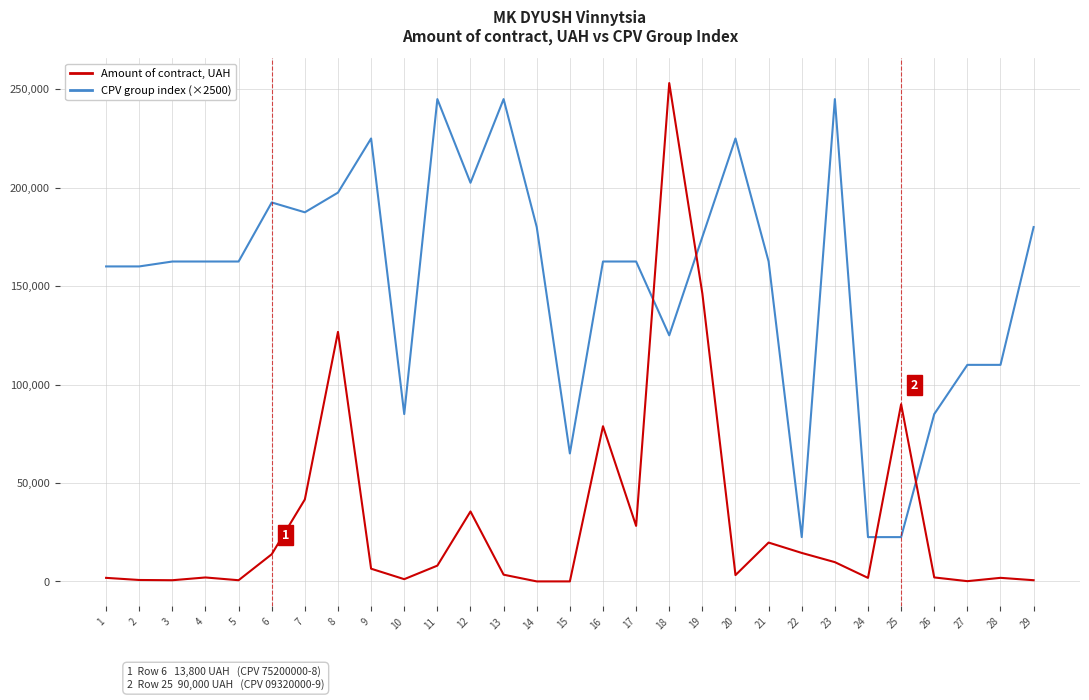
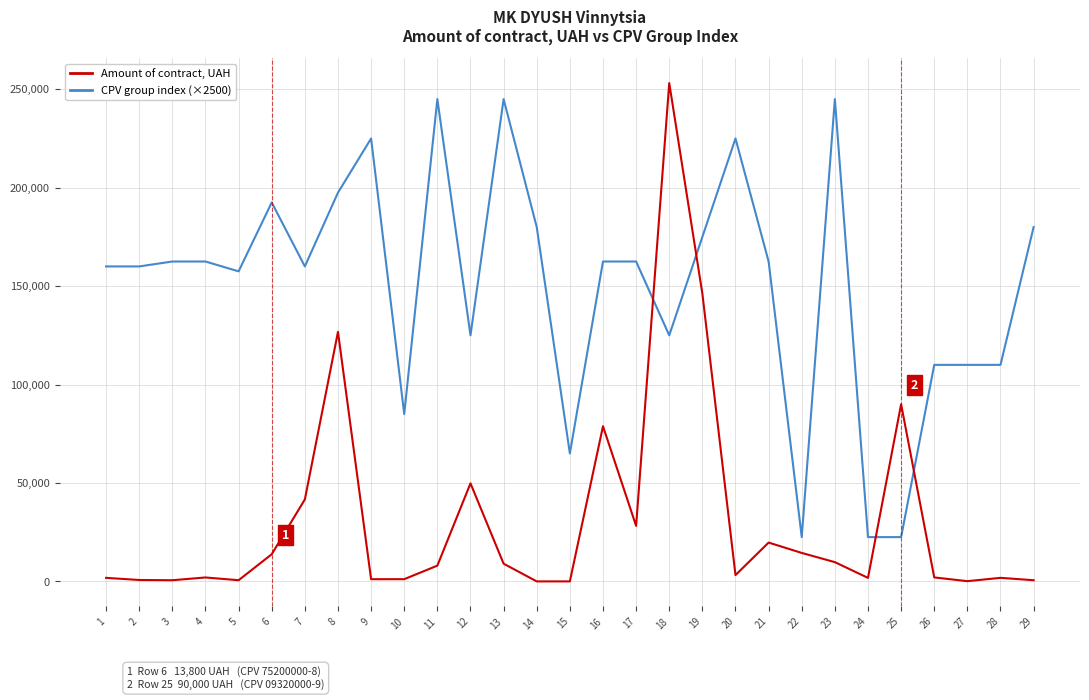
  {
    "Amount of contract, UAH": {
      "1": "2,000",
      "2": "1,000",
      "3": "1,000",
      "4": "2,000",
      "5": "1,000",
      "7": "42,000",
      "8": "127,000",
-     "9": "6,000",
+     "9": "1,000",
      "10": "1,000",
      "11": "8,000",
-     "12": "36,000",
-     "13": "3,000",
+     "12": "50,000",
+     "13": "9,000",
      "14": "0",
      "15": "0",
      "16": "79,000",
      "17": "28,000",
      "18": "253,000",
      "19": "146,000",
      "20": "3,000",
      "21": "20,000",
      "22": "14,000",
      "23": "10,000",
      "24": "2,000",
      "26": "2,000",
      "27": "0",
      "28": "2,000",
      "29": "1,000"
    },
    "CPV group index (×2500)": {
      "1": "160,000",
      "2": "160,000",
      "3": "163,000",
      "4": "163,000",
-     "5": "163,000",
+     "5": "158,000",
      "6": "193,000",
-     "7": "188,000",
+     "7": "160,000",
      "8": "198,000",
      "9": "225,000",
      "10": "85,000",
      "11": "245,000",
-     "12": "203,000",
+     "12": "125,000",
      "13": "245,000",
      "14": "180,000",
      "15": "65,000",
      "16": "163,000",
      "17": "163,000",
      "18": "125,000",
      "19": "175,000",
      "20": "225,000",
      "21": "163,000",
      "22": "23,000",
      "23": "245,000",
      "24": "23,000",
      "25": "23,000",
-     "26": "85,000",
+     "26": "110,000",
      "27": "110,000",
      "28": "110,000",
      "29": "180,000"
    }
  }
